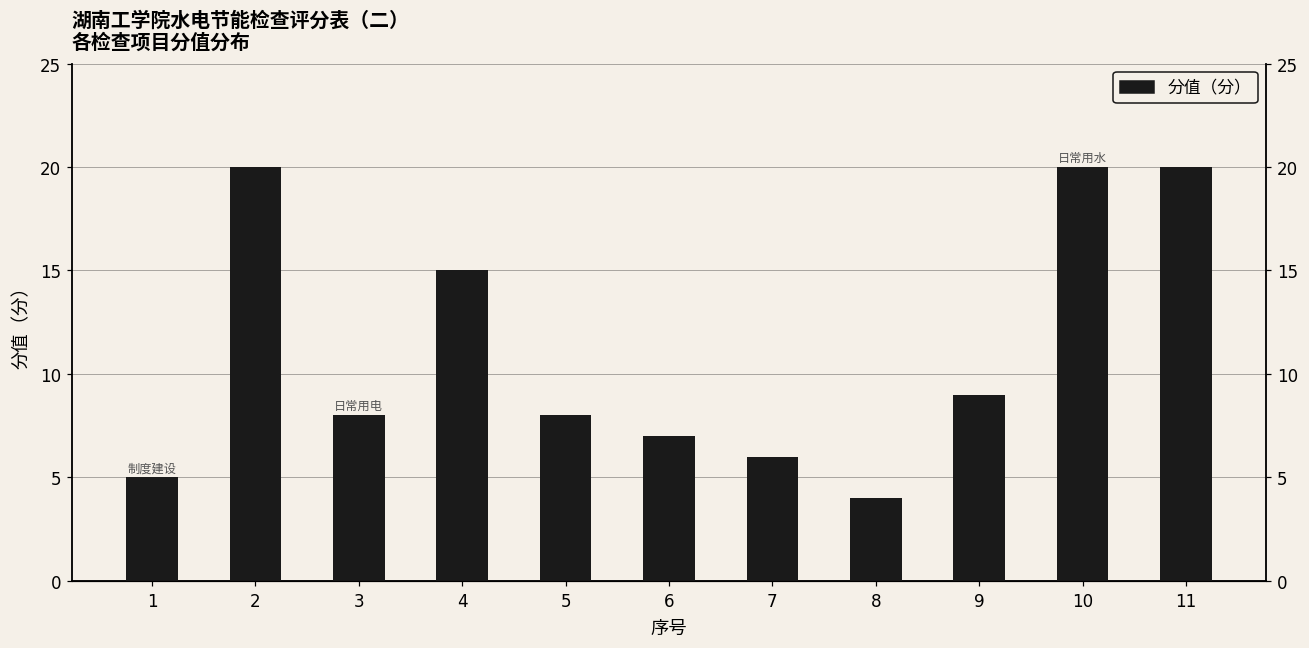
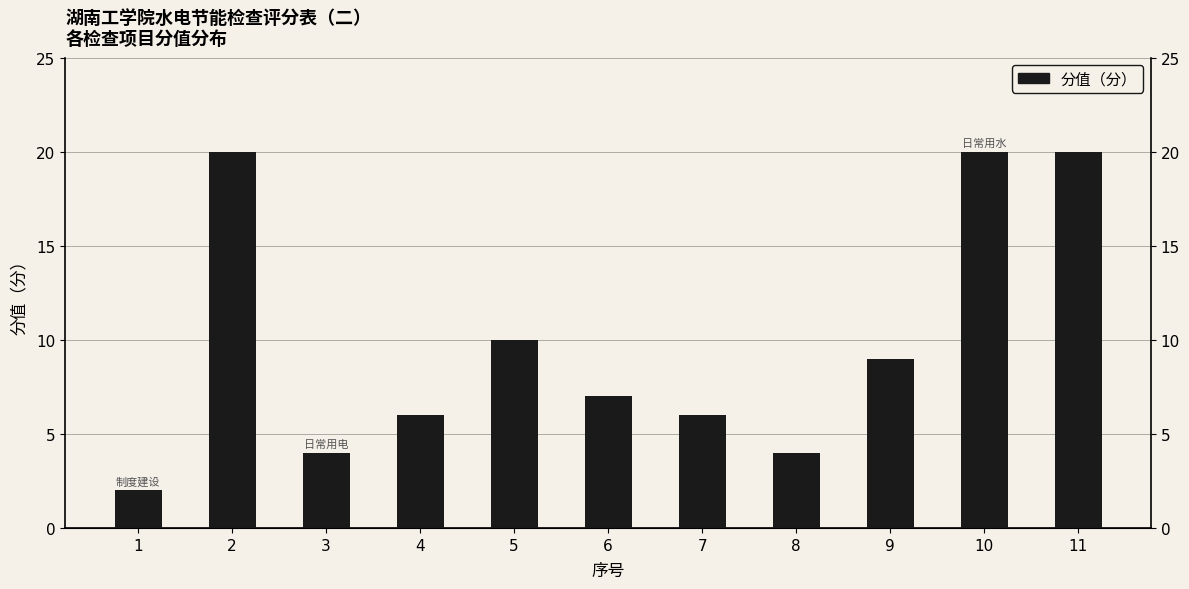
  {
-   "1": 5,
+   "1": 2,
    "2": 20,
-   "3": 8,
-   "4": 15,
-   "5": 8,
+   "3": 4,
+   "4": 6,
+   "5": 10,
    "6": 7,
    "7": 6,
    "8": 4,
    "9": 9,
    "10": 20,
    "11": 20
  }
